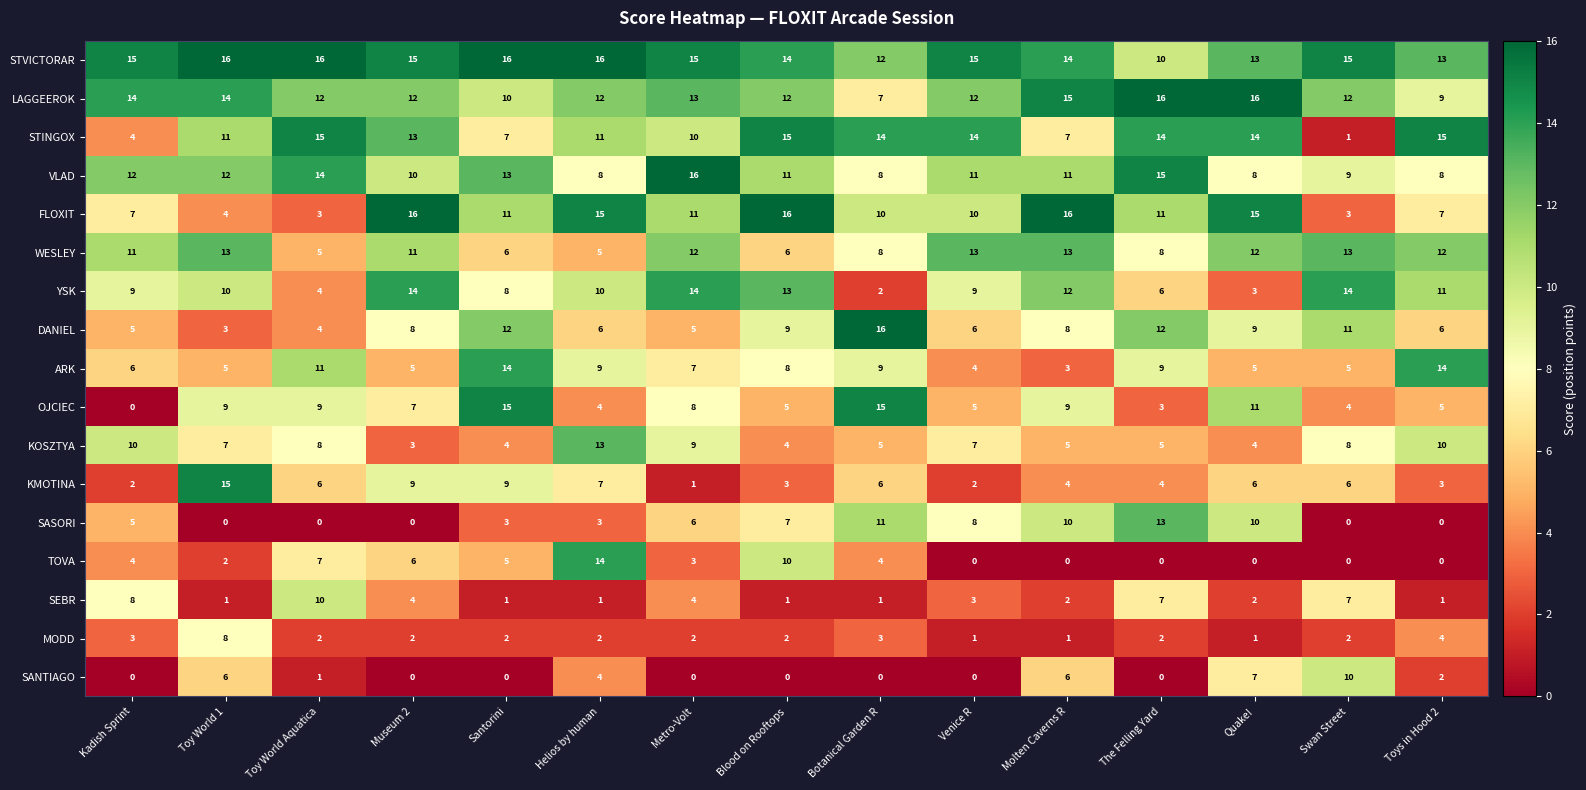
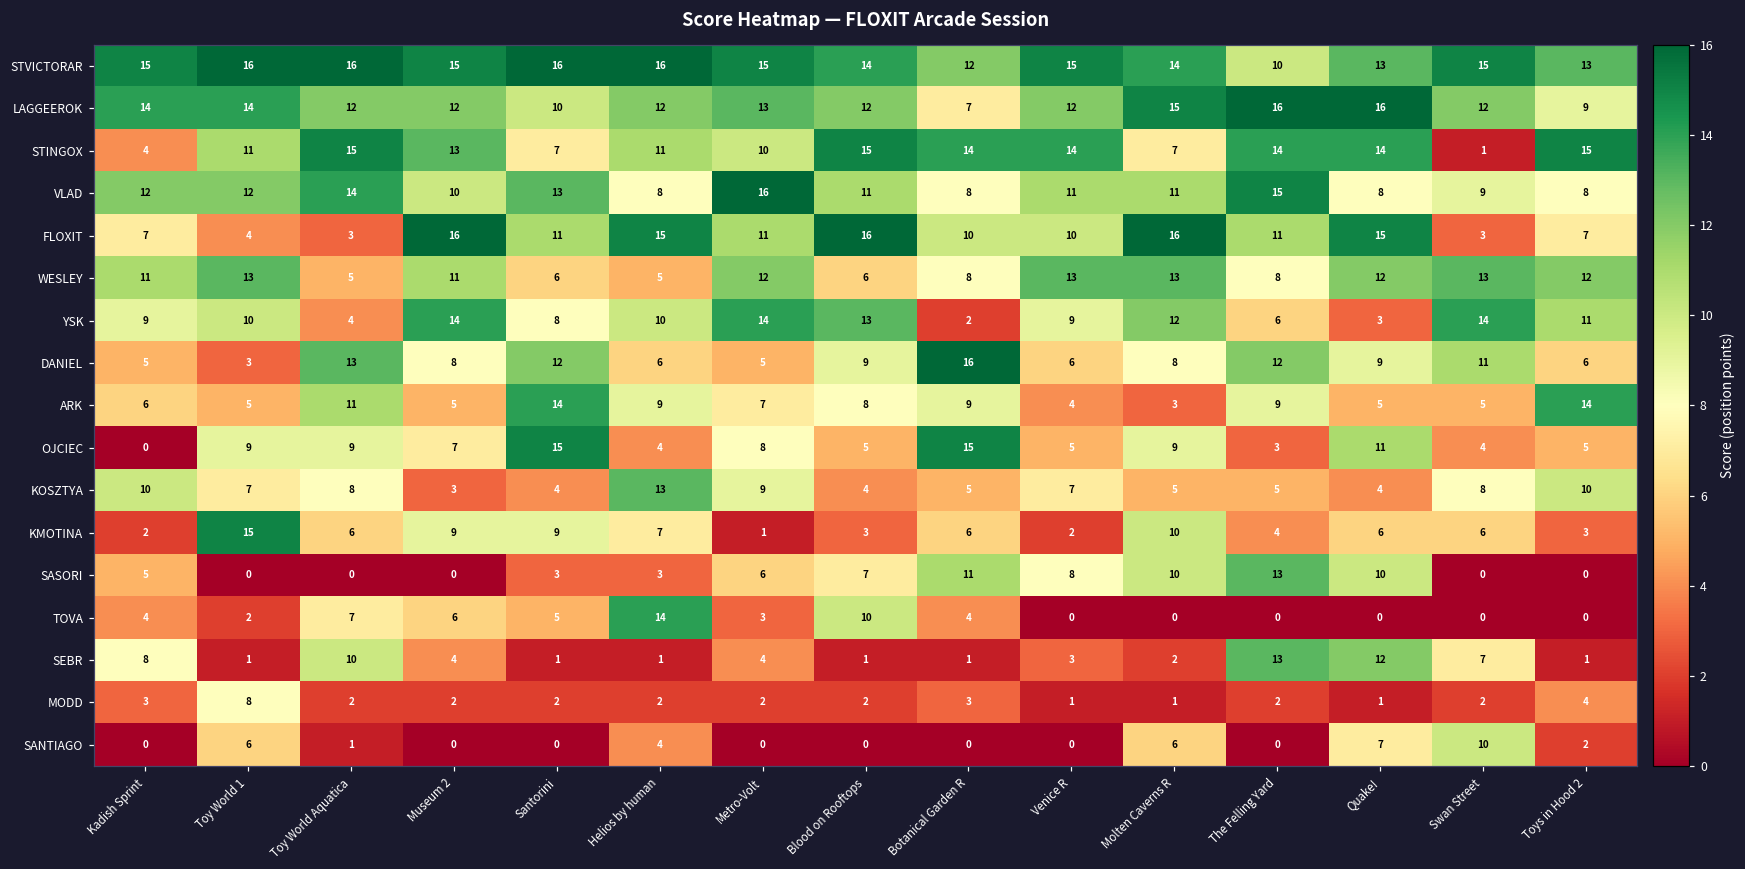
  {
    "DANIEL": {
      "Kadish Sprint": 5,
      "Toy World 1": 3,
-     "Toy World Aquatica": 4,
+     "Toy World Aquatica": 13,
      "Museum 2": 8,
      "Santorini": 12,
      "Helios by human": 6,
      "Metro-Volt": 5,
      "Blood on Rooftops": 9,
      "Botanical Garden R": 16,
      "Venice R": 6,
      "Molten Caverns R": 8,
      "The Felling Yard": 12,
      "Quake!": 9,
      "Swan Street": 11,
      "Toys in Hood 2": 6
    },
    "KMOTINA": {
      "Kadish Sprint": 2,
      "Toy World 1": 15,
      "Toy World Aquatica": 6,
      "Museum 2": 9,
      "Santorini": 9,
      "Helios by human": 7,
      "Metro-Volt": 1,
      "Blood on Rooftops": 3,
      "Botanical Garden R": 6,
      "Venice R": 2,
-     "Molten Caverns R": 4,
+     "Molten Caverns R": 10,
      "The Felling Yard": 4,
      "Quake!": 6,
      "Swan Street": 6,
      "Toys in Hood 2": 3
    },
    "SEBR": {
      "Kadish Sprint": 8,
      "Toy World 1": 1,
      "Toy World Aquatica": 10,
      "Museum 2": 4,
      "Santorini": 1,
      "Helios by human": 1,
      "Metro-Volt": 4,
      "Blood on Rooftops": 1,
      "Botanical Garden R": 1,
      "Venice R": 3,
      "Molten Caverns R": 2,
-     "The Felling Yard": 7,
-     "Quake!": 2,
+     "The Felling Yard": 13,
+     "Quake!": 12,
      "Swan Street": 7,
      "Toys in Hood 2": 1
    }
  }
